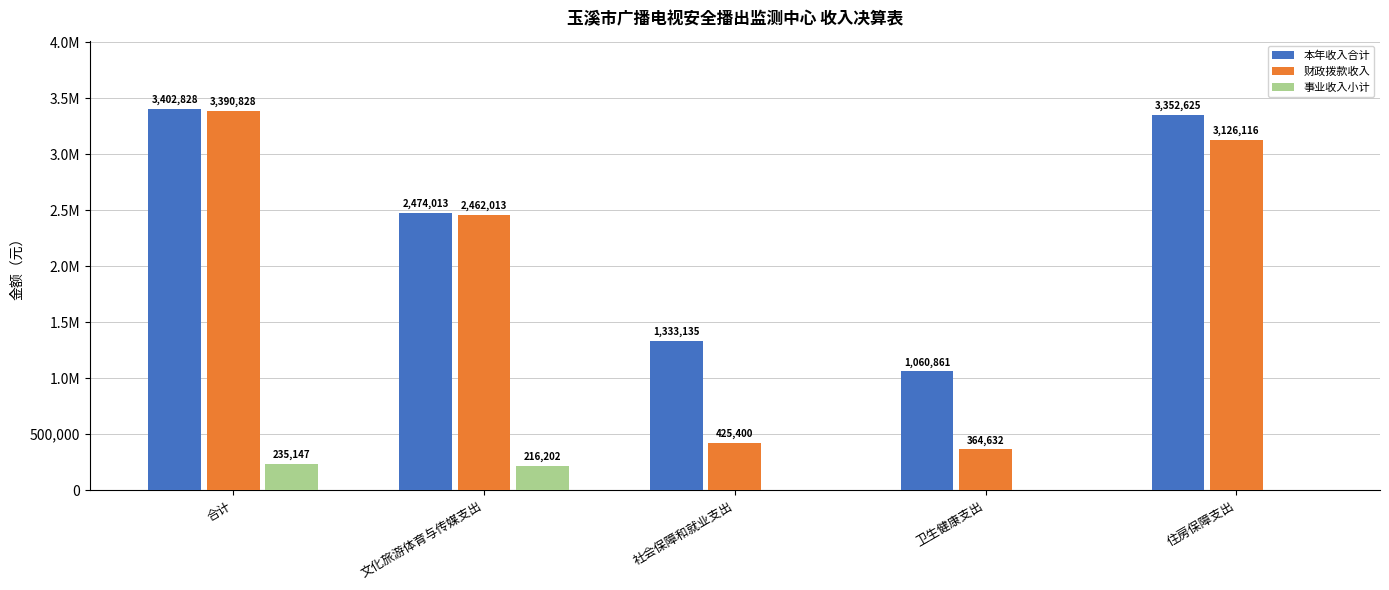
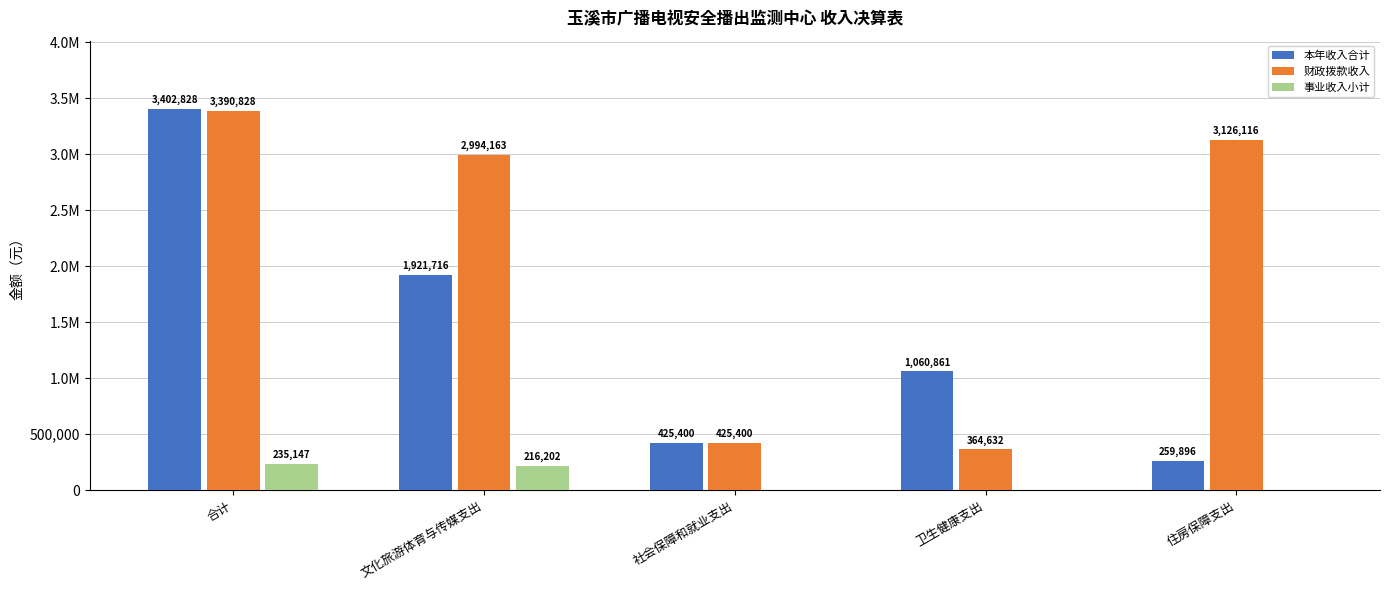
  {
    "本年收入合计": {
      "合计": "3,402,828",
-     "文化旅游体育与传媒支出": "2,474,013",
-     "社会保障和就业支出": "1,333,135",
+     "文化旅游体育与传媒支出": "1,921,716",
+     "社会保障和就业支出": "425,400",
      "卫生健康支出": "1,060,861",
-     "住房保障支出": "3,352,625"
+     "住房保障支出": "259,896"
    },
    "财政拨款收入": {
      "合计": "3,390,828",
-     "文化旅游体育与传媒支出": "2,462,013",
+     "文化旅游体育与传媒支出": "2,994,163",
      "社会保障和就业支出": "425,400",
      "卫生健康支出": "364,632",
      "住房保障支出": "3,126,116"
    },
    "事业收入小计": {
      "合计": "235,147",
      "文化旅游体育与传媒支出": "216,202"
    }
  }
